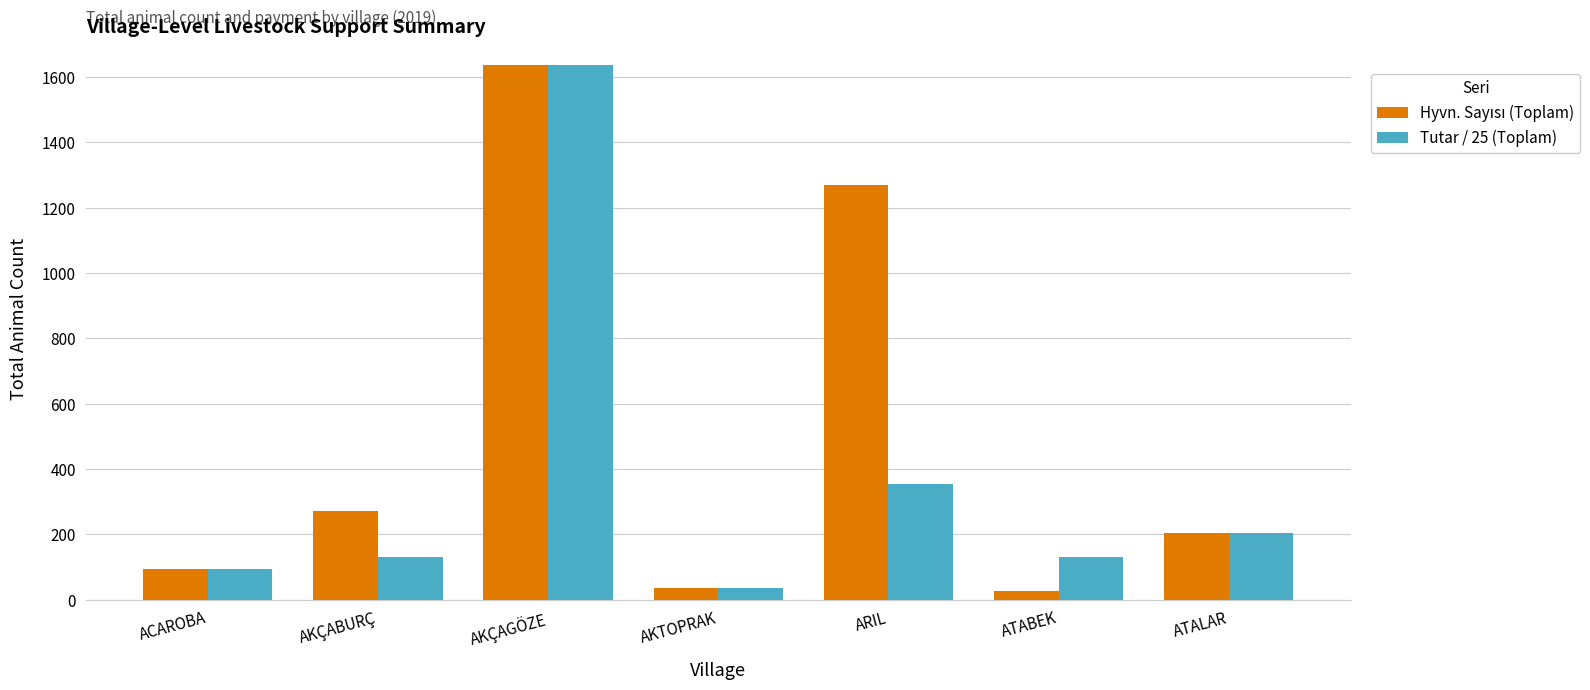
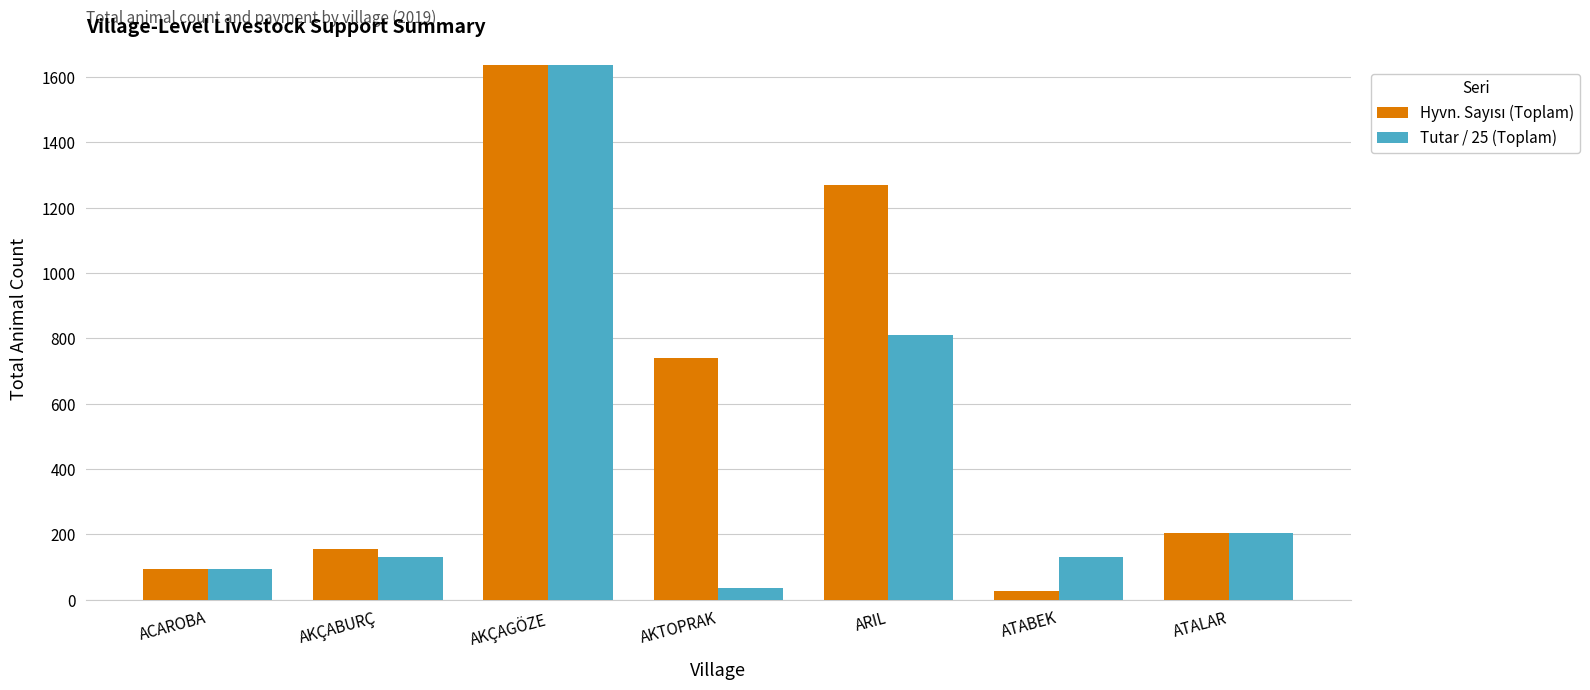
  {
    "Hyvn. Sayısı (Toplam)": {
      "ACAROBA": 90,
-     "AKÇABURÇ": 270,
+     "AKÇABURÇ": 150,
      "AKÇAGÖZE": 1640,
-     "AKTOPRAK": 40,
+     "AKTOPRAK": 740,
      "ARIL": 1270,
      "ATABEK": 30,
      "ATALAR": 200
    },
    "Tutar / 25 (Toplam)": {
      "ACAROBA": 90,
      "AKÇABURÇ": 130,
      "AKÇAGÖZE": 1640,
      "AKTOPRAK": 40,
-     "ARIL": 350,
+     "ARIL": 810,
      "ATABEK": 130,
      "ATALAR": 200
    }
  }
